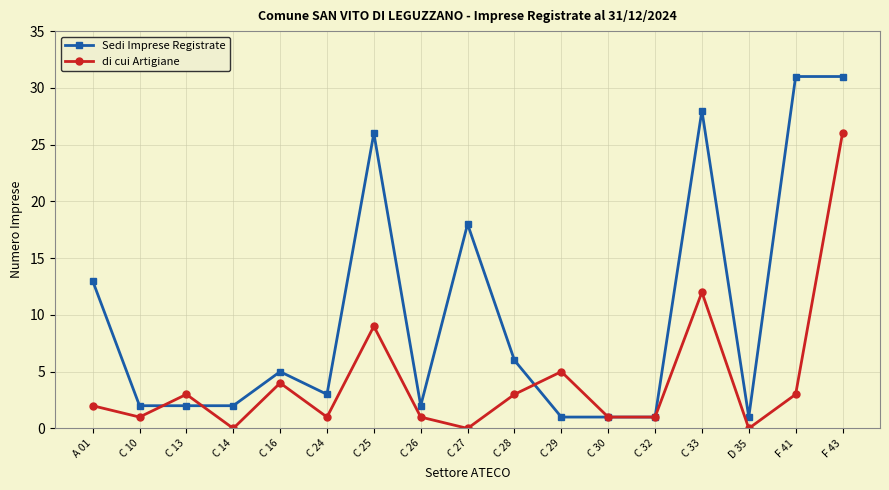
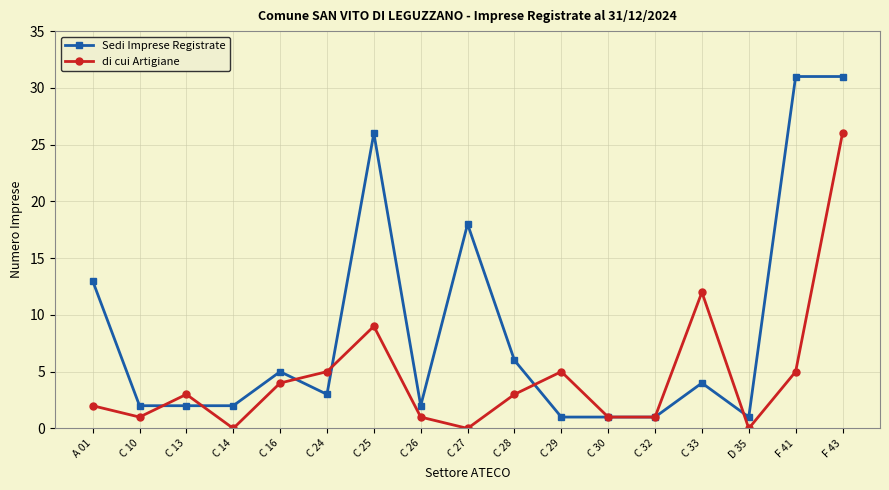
  {
    "Sedi Imprese Registrate": {
      "A 01": 13,
      "C 10": 2,
      "C 13": 2,
      "C 14": 2,
      "C 16": 5,
      "C 24": 3,
      "C 25": 26,
      "C 26": 2,
      "C 27": 18,
      "C 28": 6,
      "C 29": 1,
-     "C 33": 28,
+     "C 33": 4,
      "D 35": 1,
      "F 41": 31,
      "F 43": 31
    },
    "di cui Artigiane": {
      "A 01": 2,
      "C 10": 1,
      "C 13": 3,
      "C 14": 0,
      "C 16": 4,
-     "C 24": 1,
+     "C 24": 5,
      "C 25": 9,
      "C 26": 1,
      "C 27": 0,
      "C 28": 3,
      "C 29": 5,
      "C 33": 12,
      "D 35": 0,
-     "F 41": 3,
+     "F 41": 5,
      "F 43": 26
    }
  }
